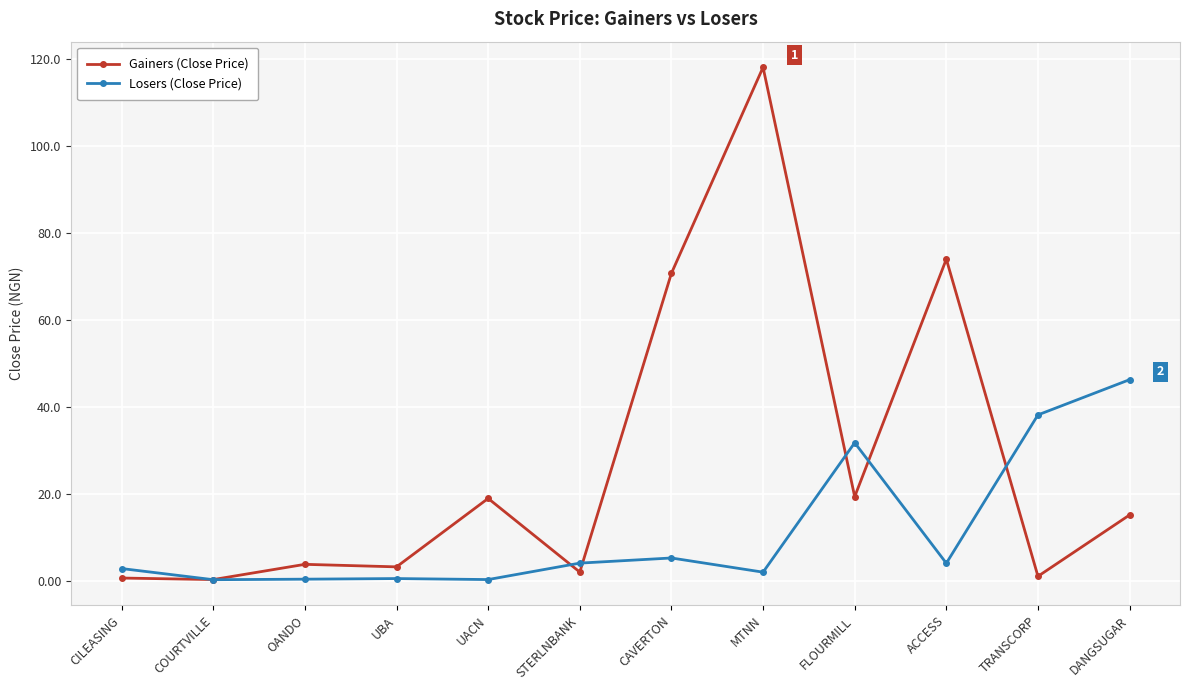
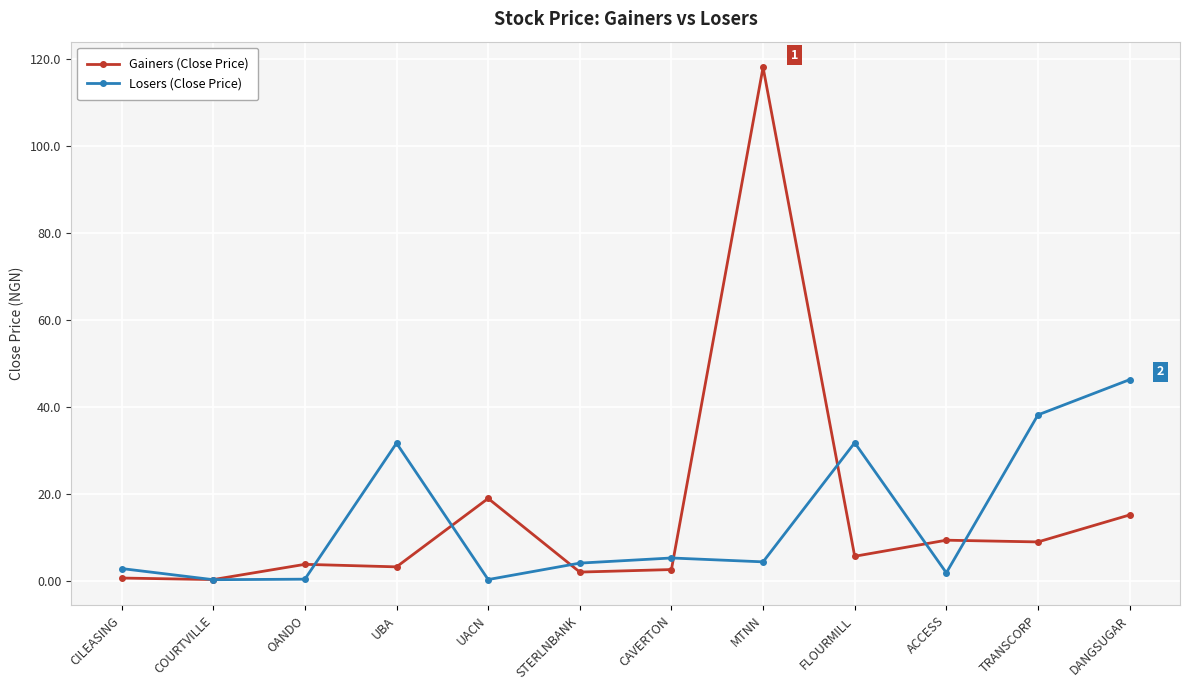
  {
    "Gainers (Close Price)": {
      "CILEASING": 1,
      "OANDO": 4,
      "UBA": 3,
      "UACN": 19,
      "STERLNBANK": 2,
-     "CAVERTON": 71,
+     "CAVERTON": 3,
      "MTNN": 118,
-     "FLOURMILL": 19,
-     "ACCESS": 74,
-     "TRANSCORP": 1,
+     "FLOURMILL": 6,
+     "ACCESS": 9,
+     "TRANSCORP": 9,
      "DANGSUGAR": 15
    },
    "Losers (Close Price)": {
      "CILEASING": 3,
      "OANDO": 0,
-     "UBA": 0,
+     "UBA": 32,
      "UACN": 0,
      "STERLNBANK": 4,
      "CAVERTON": 5,
-     "MTNN": 2,
+     "MTNN": 4,
      "FLOURMILL": 32,
-     "ACCESS": 4,
+     "ACCESS": 2,
      "TRANSCORP": 38,
      "DANGSUGAR": 46
    }
  }
